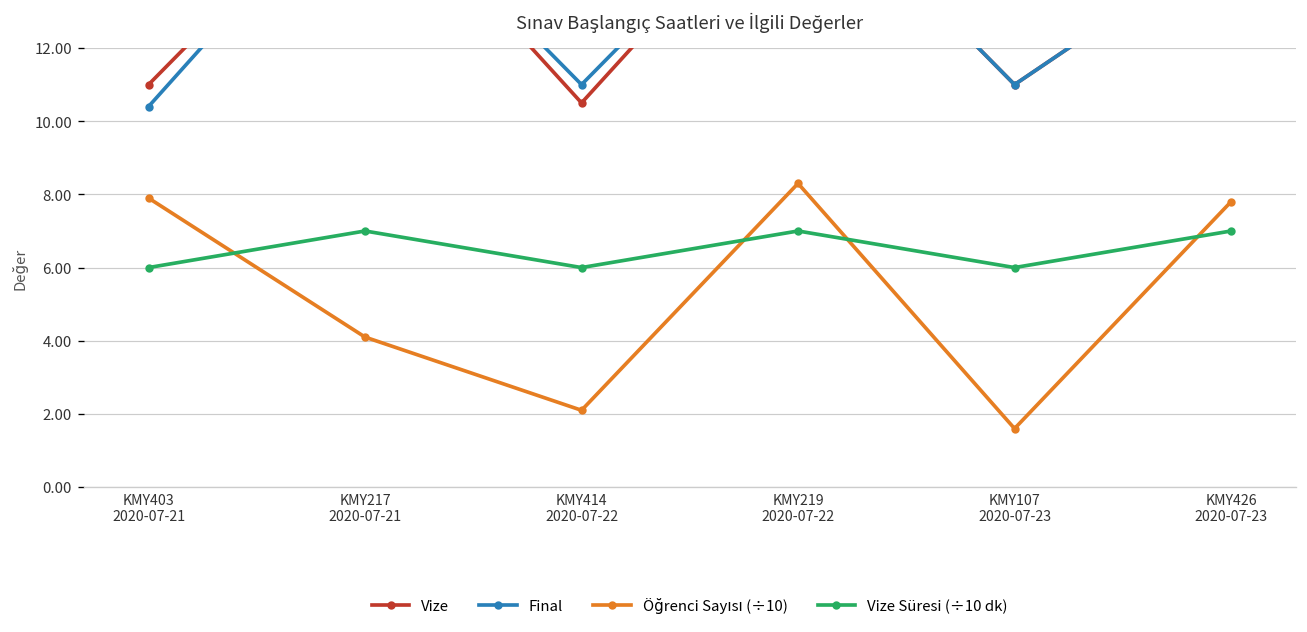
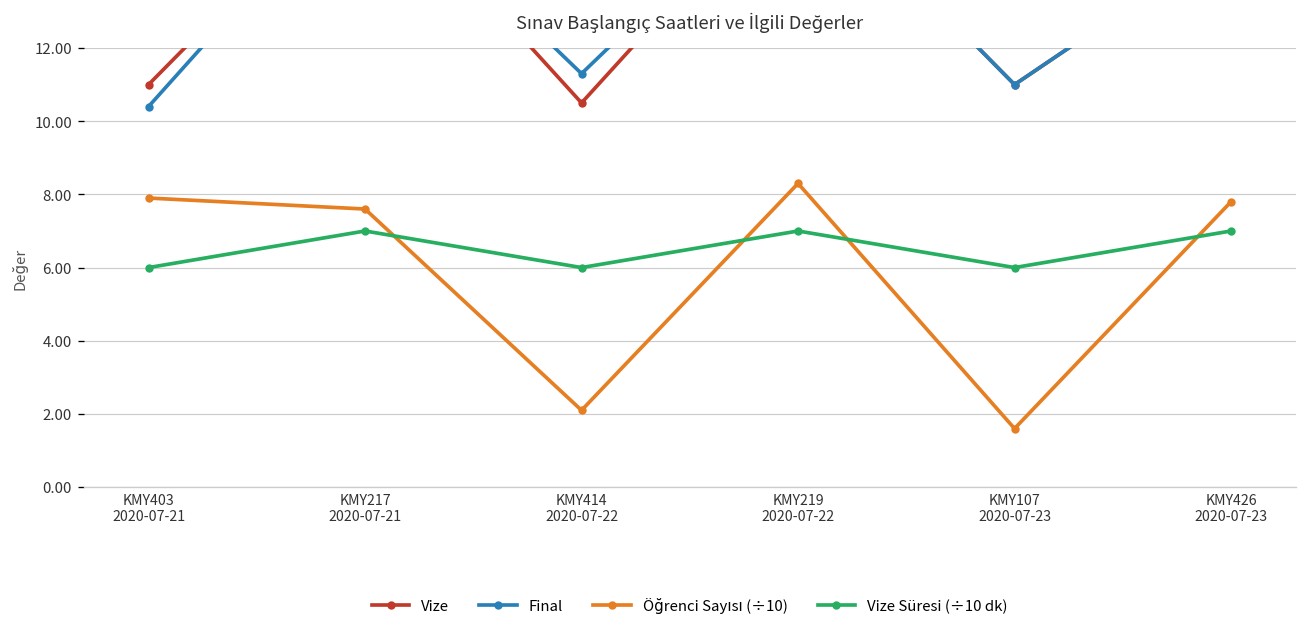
  {
    "Vize": {
      "KMY403 2020-07-21": 11.0,
      "KMY414 2020-07-22": 10.5
    },
    "Final": {
      "KMY403 2020-07-21": 10.4,
-     "KMY414 2020-07-22": 11.0
+     "KMY414 2020-07-22": 11.3
    },
    "Öğrenci Sayısı (÷10)": {
      "KMY403 2020-07-21": 7.9,
-     "KMY217 2020-07-21": 4.1,
+     "KMY217 2020-07-21": 7.6,
      "KMY414 2020-07-22": 2.1,
      "KMY219 2020-07-22": 8.3,
      "KMY107 2020-07-23": 1.6,
      "KMY426 2020-07-23": 7.8
    },
    "Vize Süresi (÷10 dk)": {
      "KMY403 2020-07-21": 6.0,
      "KMY217 2020-07-21": 7.0,
      "KMY414 2020-07-22": 6.0,
      "KMY219 2020-07-22": 7.0,
      "KMY107 2020-07-23": 6.0,
      "KMY426 2020-07-23": 7.0
    }
  }
